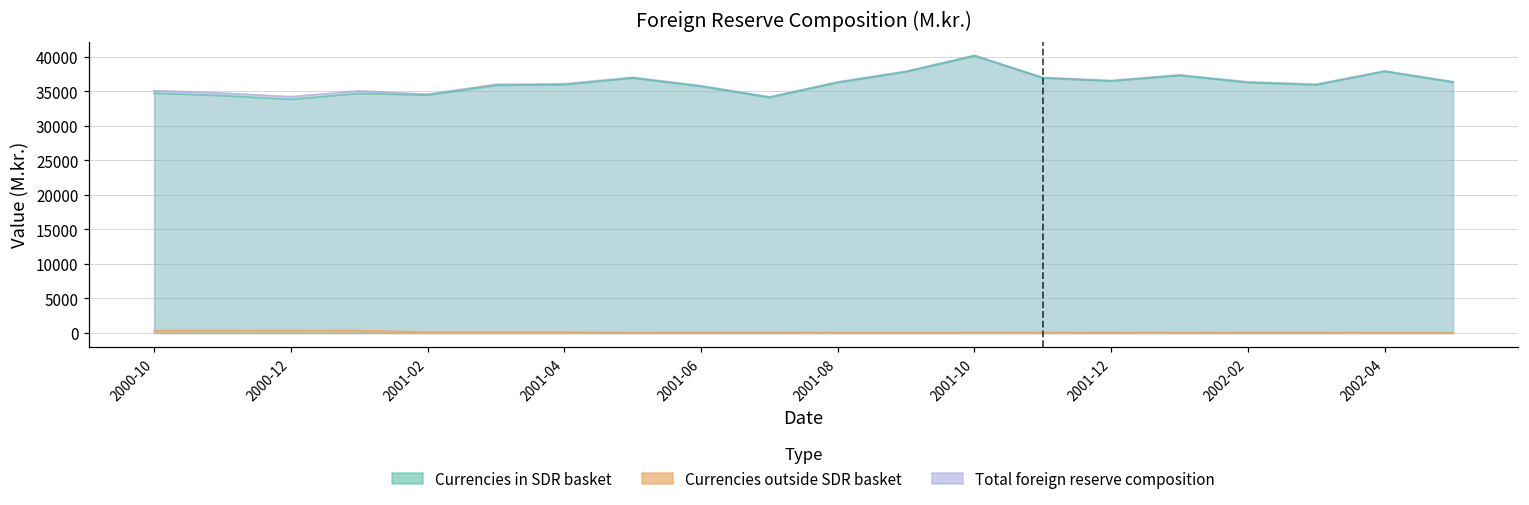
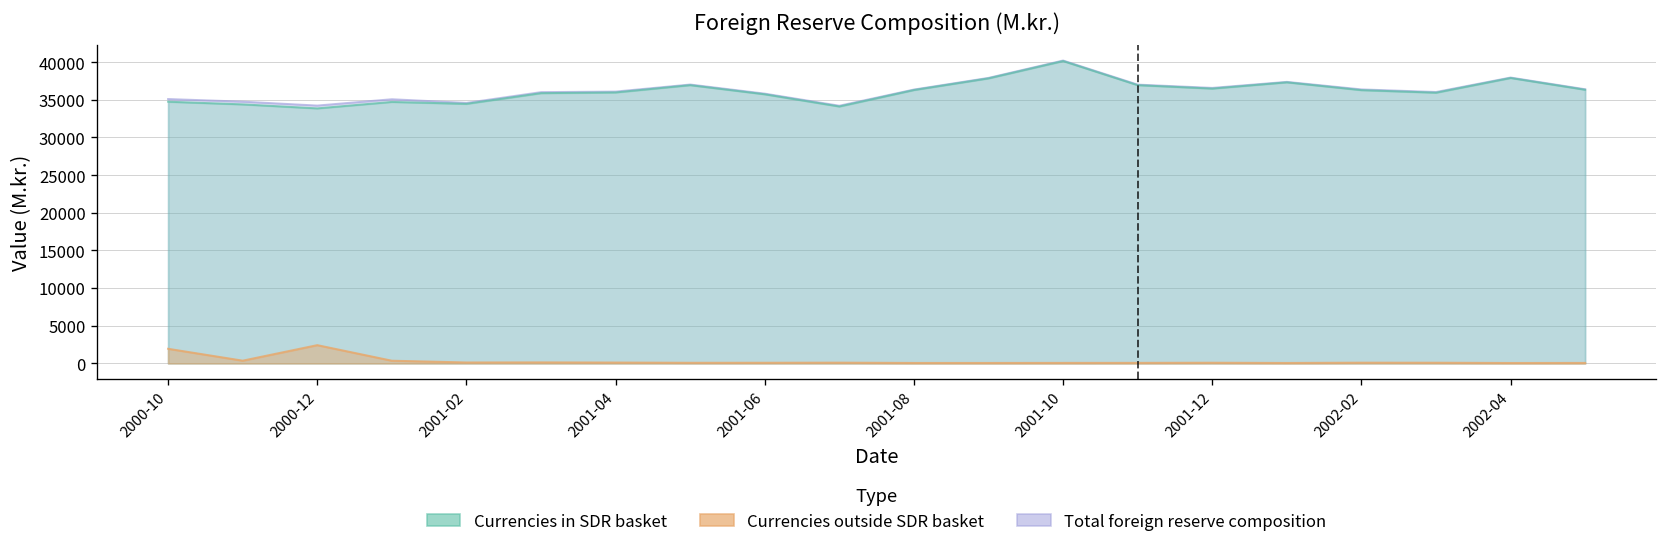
  {
    "Currencies outside SDR basket": {
-     "2000-10": 0,
-     "2000-12": 0,
+     "2000-10": 2000,
+     "2000-12": 2000,
      "2001-02": 0,
      "2001-04": 0,
      "2001-06": 0,
      "2001-08": 0,
      "2001-10": 0,
      "2001-12": 0,
      "2002-02": 0,
      "2002-04": 0
    }
  }
